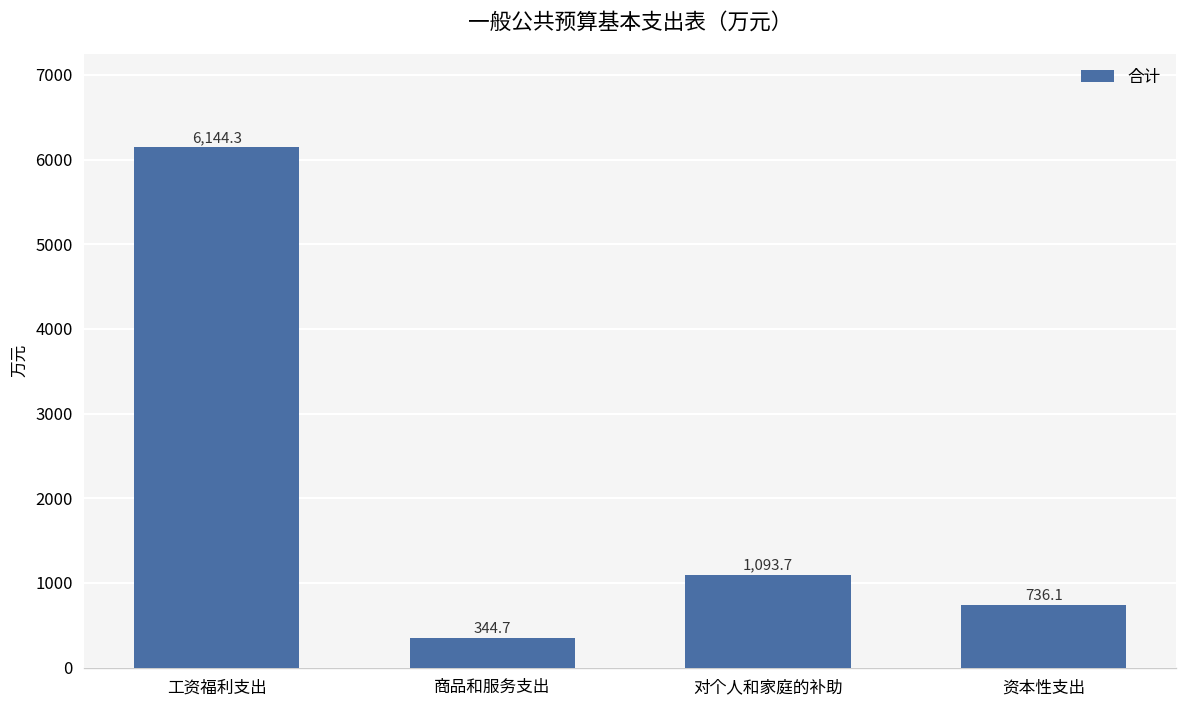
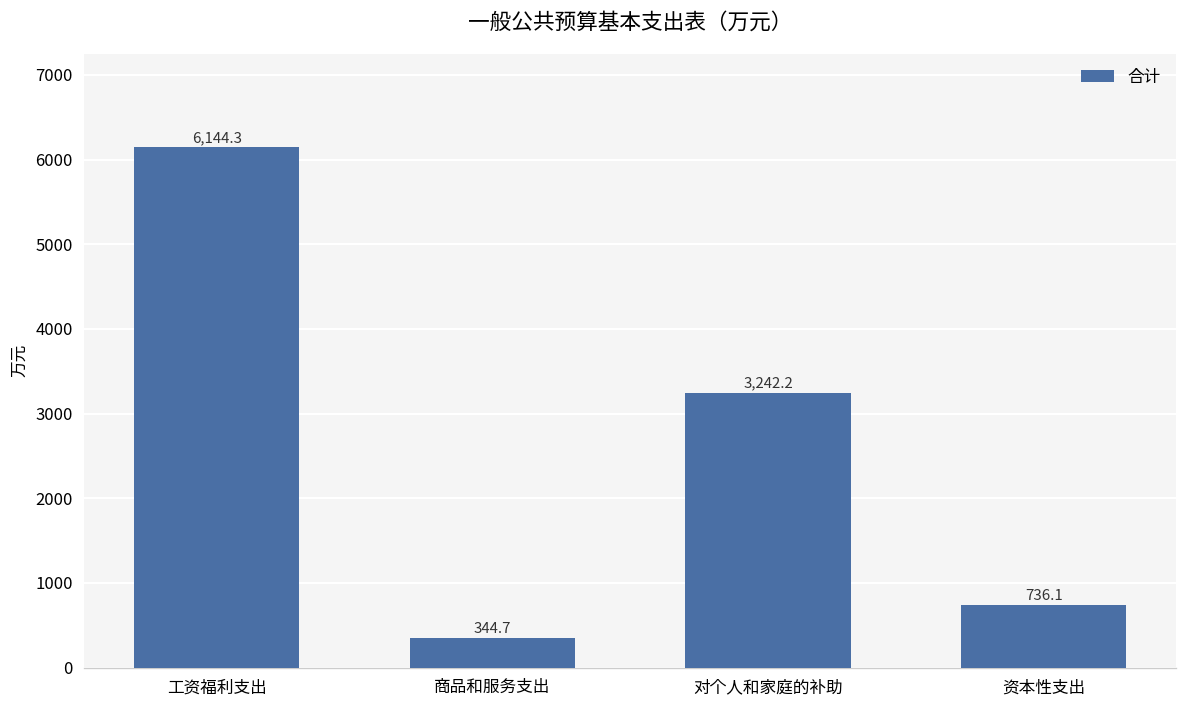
  {
    "工资福利支出": "6,144.3",
    "商品和服务支出": "344.7",
-   "对个人和家庭的补助": "1,093.7",
+   "对个人和家庭的补助": "3,242.2",
    "资本性支出": "736.1"
  }
